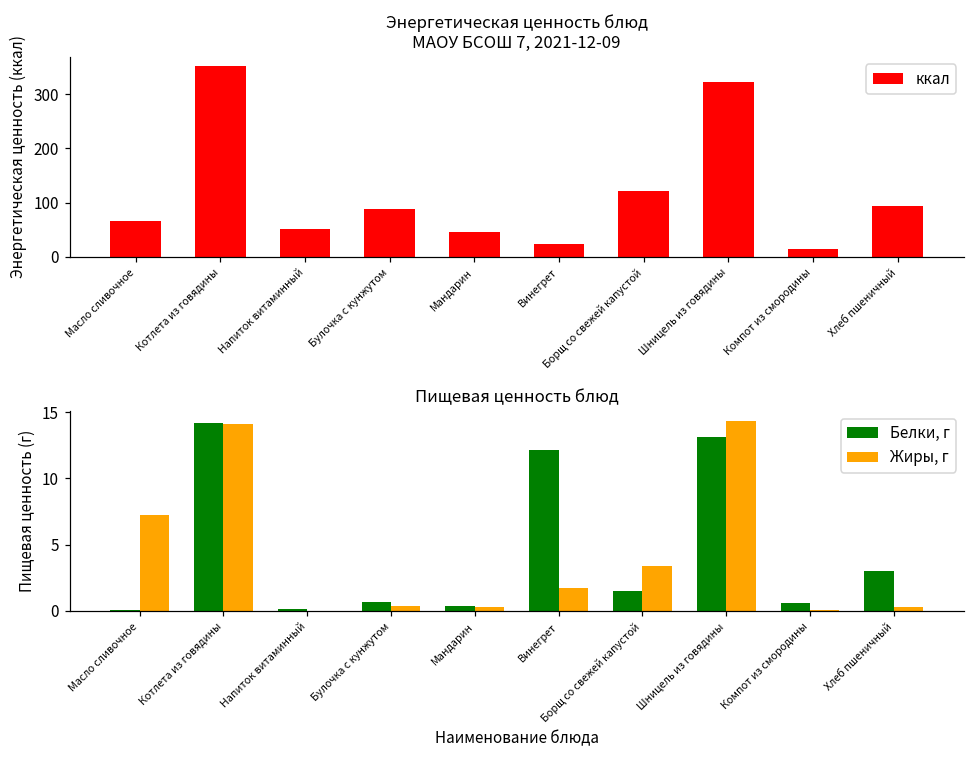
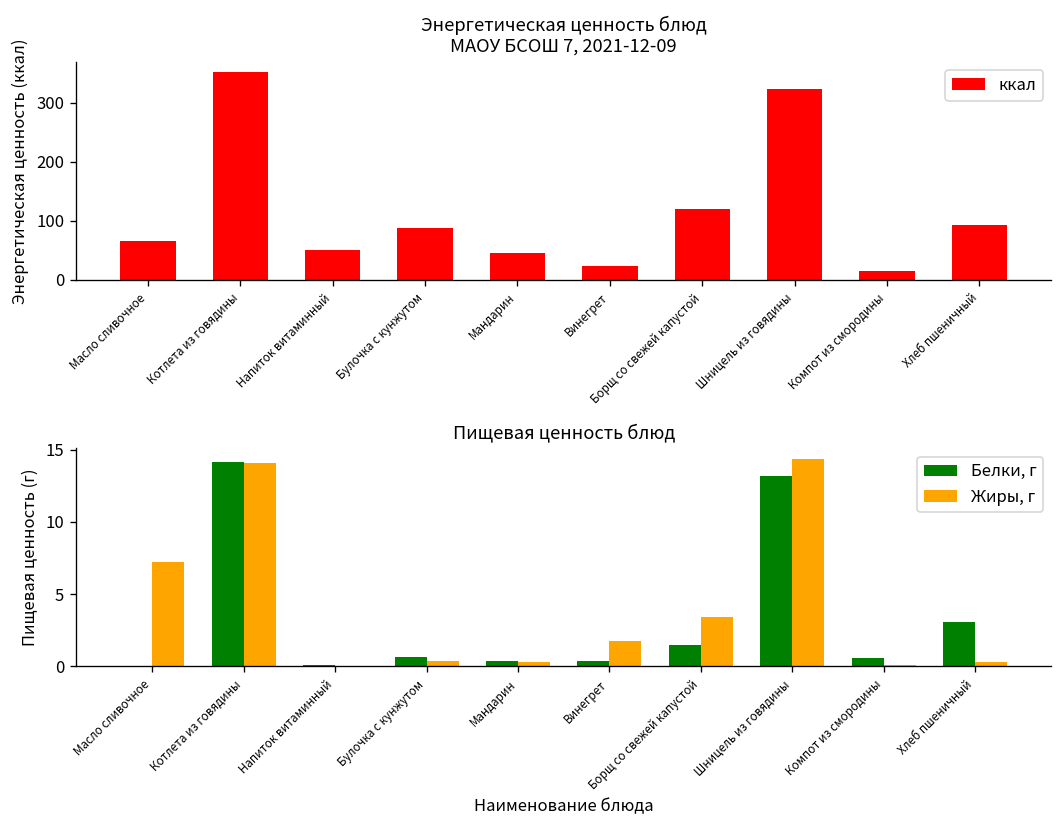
  {
    "Энергетическая ценность блюд МАОУ БСОШ 7, 2021-12-09": {
      "Масло сливочное": 70,
      "Котлета из говядины": 350,
      "Напиток витаминный": 50,
      "Булочка с кунжутом": 90,
      "Мандарин": 50,
      "Винегрет": 20,
      "Борщ со свежей капустой": 120,
      "Шницель из говядины": 320,
      "Компот из смородины": 10,
      "Хлеб пшеничный": 90
    },
    "Пищевая ценность блюд": {
      "Белки, г": {
        "Котлета из говядины": 14.1,
        "Булочка с кунжутом": 0.6,
        "Мандарин": 0.4,
-       "Винегрет": 12.1,
+       "Винегрет": 0.4,
        "Борщ со свежей капустой": 1.5,
        "Шницель из говядины": 13.1,
        "Компот из смородины": 0.6,
        "Хлеб пшеничный": 3.0
      },
      "Жиры, г": {
        "Масло сливочное": 7.3,
        "Котлета из говядины": 14.1,
        "Напиток витаминный": 0.0,
        "Булочка с кунжутом": 0.4,
        "Мандарин": 0.3,
        "Винегрет": 1.8,
        "Борщ со свежей капустой": 3.4,
        "Шницель из говядины": 14.4,
        "Хлеб пшеничный": 0.3
      }
    }
  }
